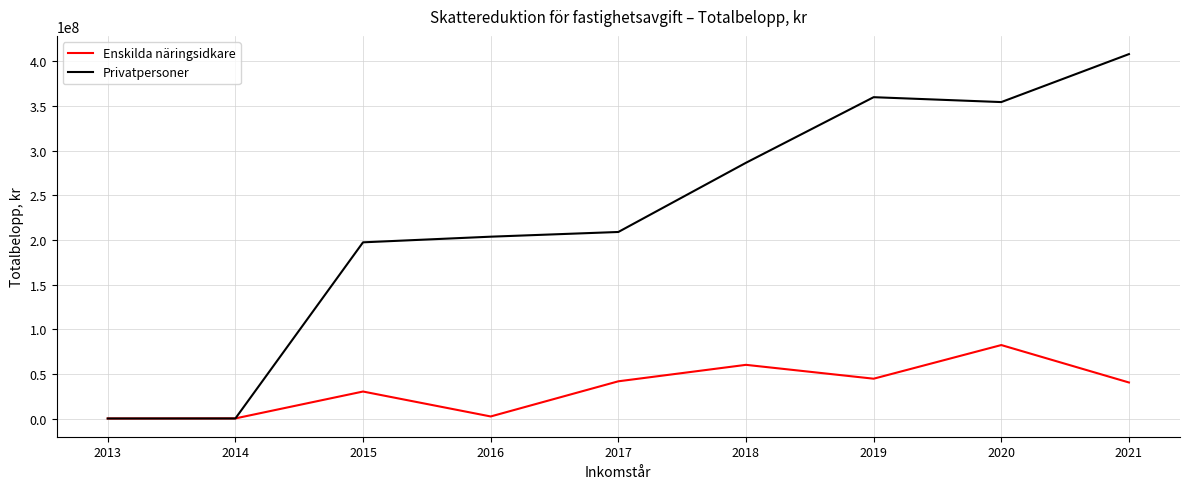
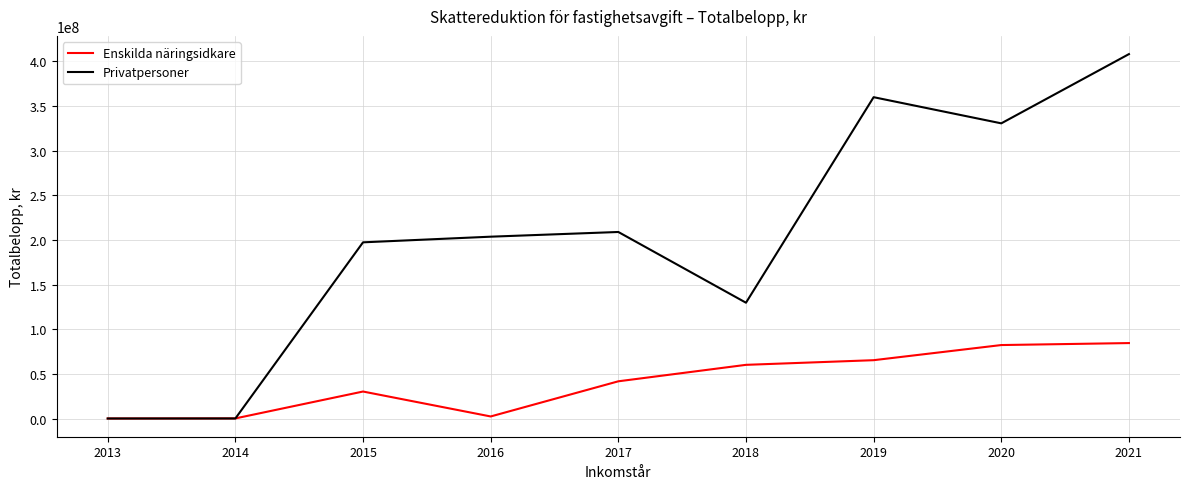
  {
    "Enskilda näringsidkare": {
      "2015": 30000000,
      "2016": 0,
      "2017": 40000000,
      "2018": 60000000,
-     "2019": 40000000,
+     "2019": 70000000,
      "2020": 80000000,
-     "2021": 40000000
+     "2021": 80000000
    },
    "Privatpersoner": {
      "2015": 200000000,
      "2016": 200000000,
      "2017": 210000000,
-     "2018": 290000000,
+     "2018": 130000000,
      "2019": 360000000,
-     "2020": 350000000,
+     "2020": 330000000,
      "2021": 410000000
    }
  }
